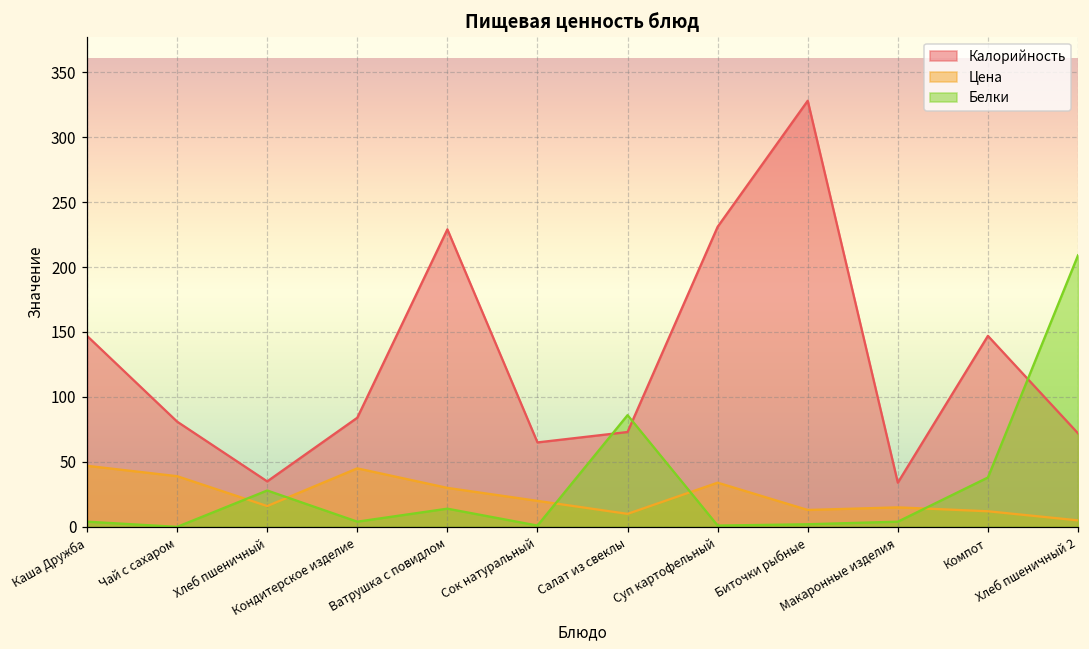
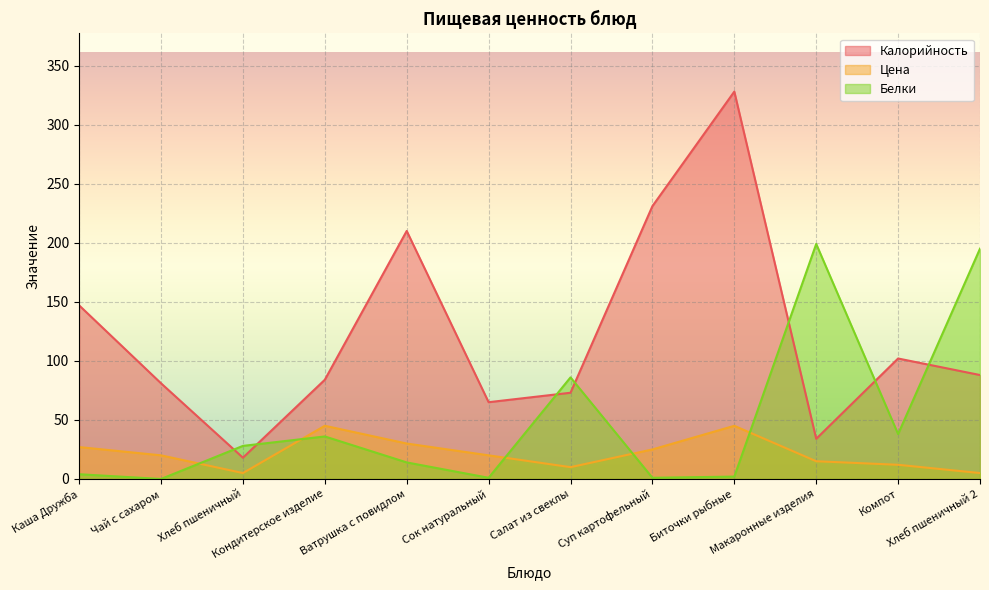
  {
    "Калорийность": {
      "Каша Дружба": 147,
      "Чай с сахаром": 81,
-     "Хлеб пшеничный": 35,
+     "Хлеб пшеничный": 18,
      "Кондитерское изделие": 84,
-     "Ватрушка с повидлом": 229,
+     "Ватрушка с повидлом": 210,
      "Сок натуральный": 65,
      "Салат из свеклы": 73,
      "Суп картофельный": 231,
      "Биточки рыбные": 328,
      "Макаронные изделия": 34,
-     "Компот": 147,
-     "Хлеб пшеничный 2": 72
+     "Компот": 102,
+     "Хлеб пшеничный 2": 88
    },
    "Цена": {
-     "Каша Дружба": 47,
-     "Чай с сахаром": 39,
-     "Хлеб пшеничный": 16,
+     "Каша Дружба": 27,
+     "Чай с сахаром": 20,
+     "Хлеб пшеничный": 5,
      "Кондитерское изделие": 45,
      "Ватрушка с повидлом": 30,
      "Сок натуральный": 20,
      "Салат из свеклы": 10,
-     "Суп картофельный": 34,
-     "Биточки рыбные": 13,
+     "Суп картофельный": 25,
+     "Биточки рыбные": 45,
      "Макаронные изделия": 15,
      "Компот": 12,
      "Хлеб пшеничный 2": 5
    },
    "Белки": {
      "Каша Дружба": 4,
      "Чай с сахаром": 0,
      "Хлеб пшеничный": 28,
-     "Кондитерское изделие": 4,
+     "Кондитерское изделие": 36,
      "Ватрушка с повидлом": 14,
      "Сок натуральный": 1,
      "Салат из свеклы": 86,
      "Суп картофельный": 1,
      "Биточки рыбные": 2,
-     "Макаронные изделия": 4,
+     "Макаронные изделия": 199,
      "Компот": 38,
-     "Хлеб пшеничный 2": 209
+     "Хлеб пшеничный 2": 195
    }
  }
